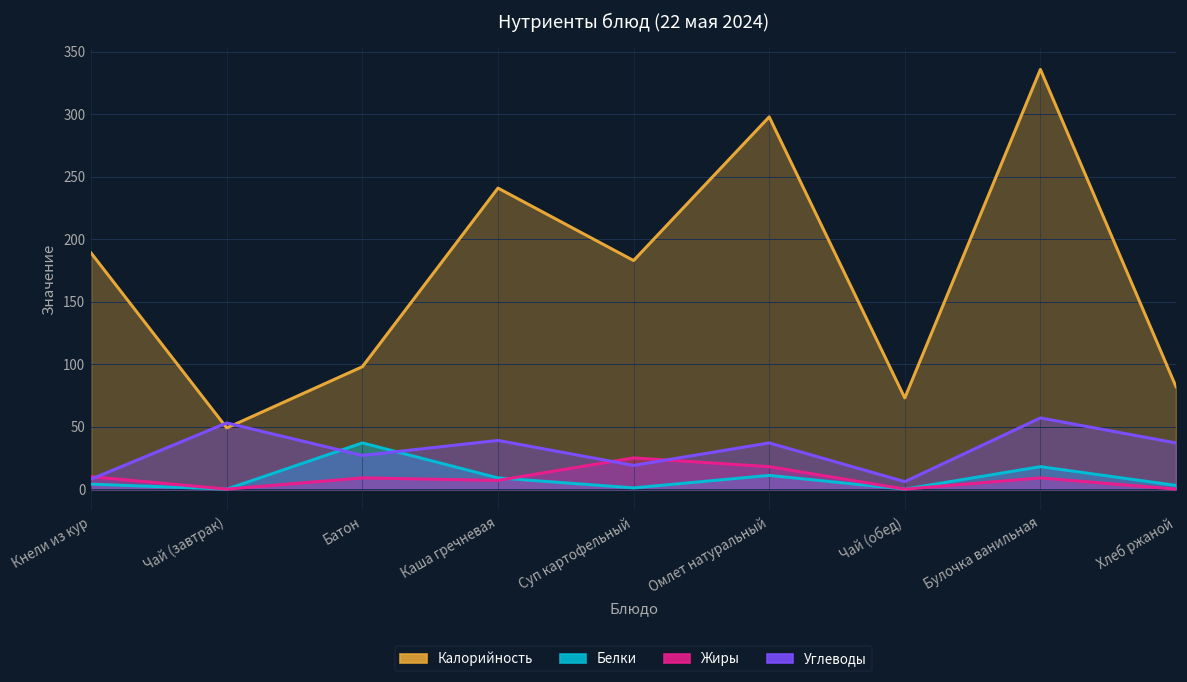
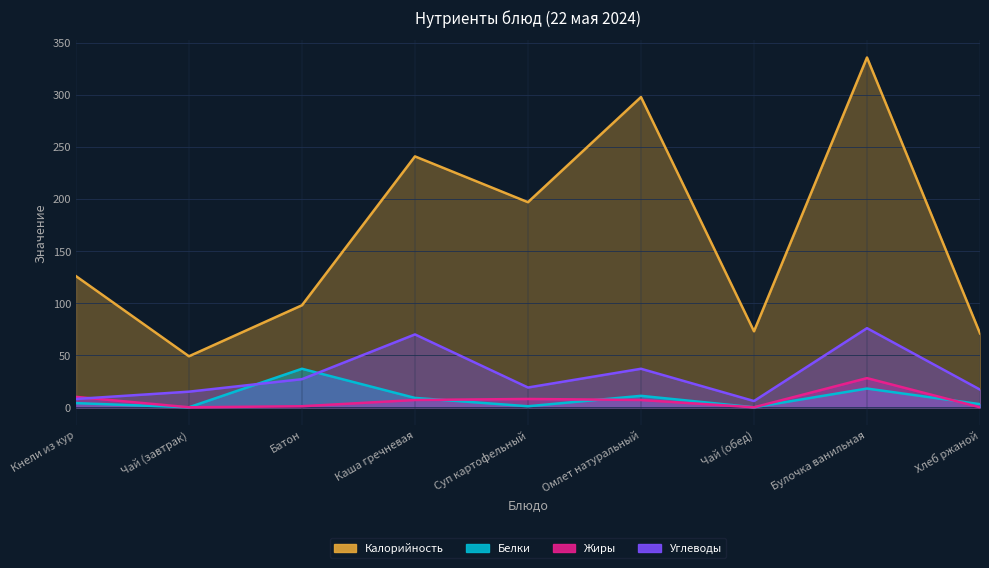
  {
    "Калорийность": {
-     "Кнели из кур": 189,
+     "Кнели из кур": 126,
      "Чай (завтрак)": 49,
      "Батон": 98,
      "Каша гречневая": 241,
-     "Суп картофельный": 183,
+     "Суп картофельный": 197,
      "Омлет натуральный": 298,
      "Чай (обед)": 73,
      "Булочка ванильная": 336,
-     "Хлеб ржаной": 82
+     "Хлеб ржаной": 71
    },
    "Белки": {
      "Кнели из кур": 4,
      "Батон": 37,
      "Суп картофельный": 1,
      "Омлет натуральный": 11,
      "Булочка ванильная": 18,
      "Хлеб ржаной": 3
    },
    "Жиры": {
-     "Батон": 9,
-     "Суп картофельный": 25,
-     "Омлет натуральный": 18,
-     "Булочка ванильная": 9,
+     "Батон": 1,
+     "Суп картофельный": 8,
+     "Омлет натуральный": 7,
+     "Булочка ванильная": 28,
      "Хлеб ржаной": 0
    },
    "Углеводы": {
-     "Чай (завтрак)": 53,
+     "Чай (завтрак)": 15,
      "Батон": 27,
-     "Каша гречневая": 39,
+     "Каша гречневая": 70,
      "Суп картофельный": 19,
      "Омлет натуральный": 37,
      "Чай (обед)": 6,
-     "Булочка ванильная": 57,
-     "Хлеб ржаной": 37
+     "Булочка ванильная": 76,
+     "Хлеб ржаной": 17
    }
  }
